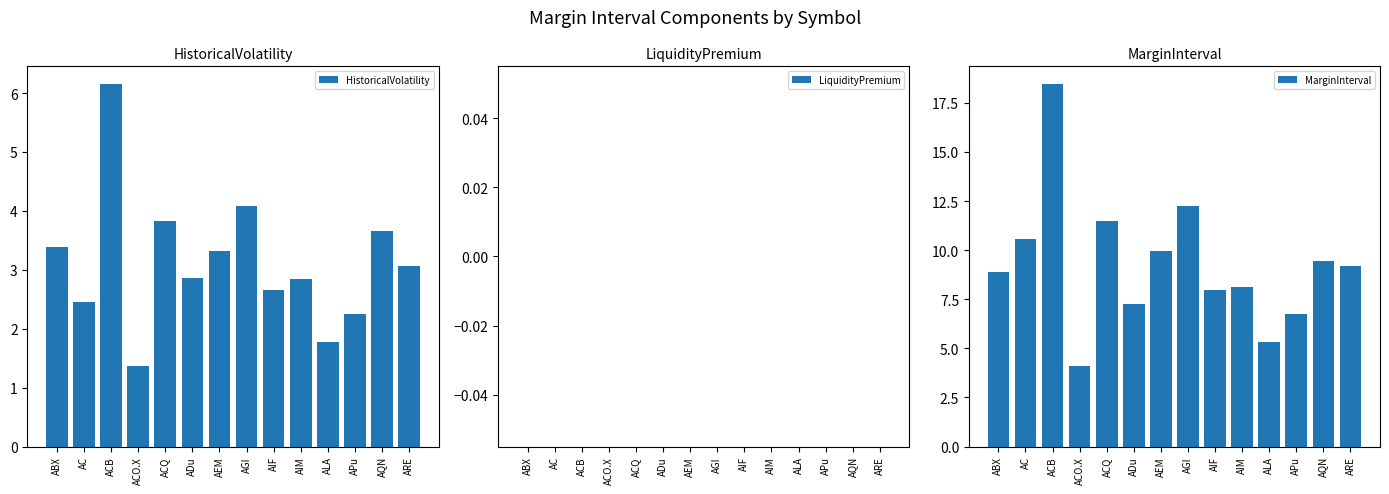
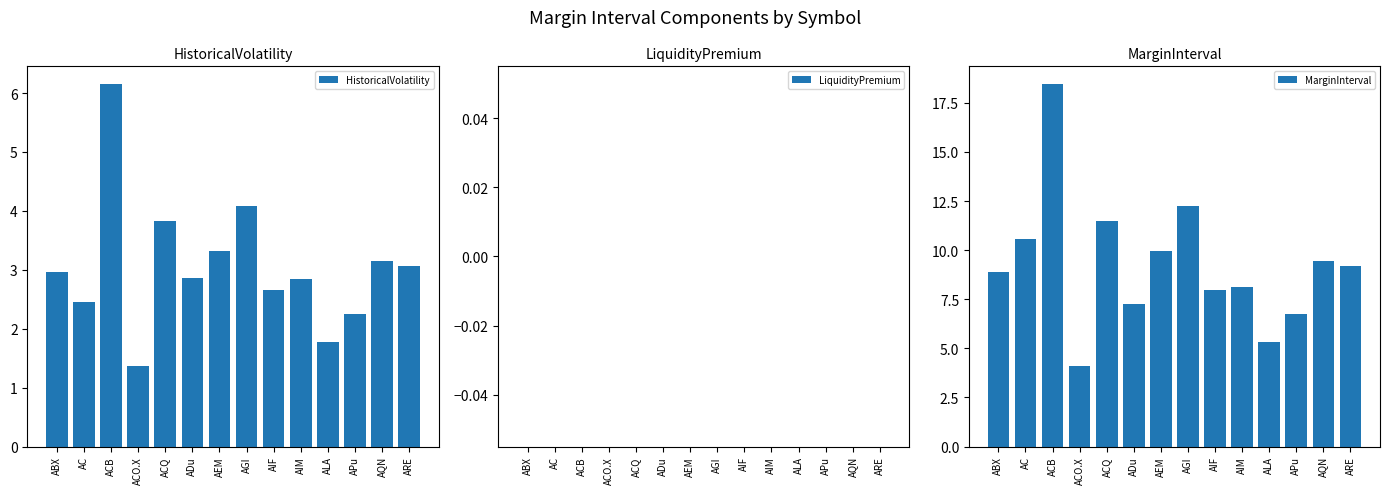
  {
    "HistoricalVolatility": {
-     "ABX": 3.4,
+     "ABX": 3.0,
      "AC": 2.4,
      "ACB": 6.1,
      "ACO.X": 1.4,
      "ACQ": 3.8,
      "ADu": 2.9,
      "AEM": 3.3,
      "AGI": 4.1,
      "AIF": 2.7,
      "AIM": 2.8,
      "ALA": 1.8,
      "APu": 2.2,
-     "AQN": 3.7,
+     "AQN": 3.2,
      "ARE": 3.1
    },
    "LiquidityPremium": {
      "ABX": 0.000,
      "AC": 0.000,
      "ACB": 0.000,
      "ACO.X": 0.000,
      "ACQ": 0.000,
      "ADu": 0.000,
      "AEM": 0.000,
      "AGI": 0.000,
      "AIF": 0.000,
      "AIM": 0.000,
      "ALA": 0.000,
      "APu": 0.000,
      "AQN": 0.000,
      "ARE": 0.000
    },
    "MarginInterval": {
      "ABX": 8.9,
      "AC": 10.6,
      "ACB": 18.4,
      "ACO.X": 4.1,
      "ACQ": 11.5,
      "ADu": 7.2,
      "AEM": 9.9,
      "AGI": 12.3,
      "AIF": 8.0,
      "AIM": 8.1,
      "ALA": 5.3,
      "APu": 6.7,
      "AQN": 9.5,
      "ARE": 9.2
    }
  }
